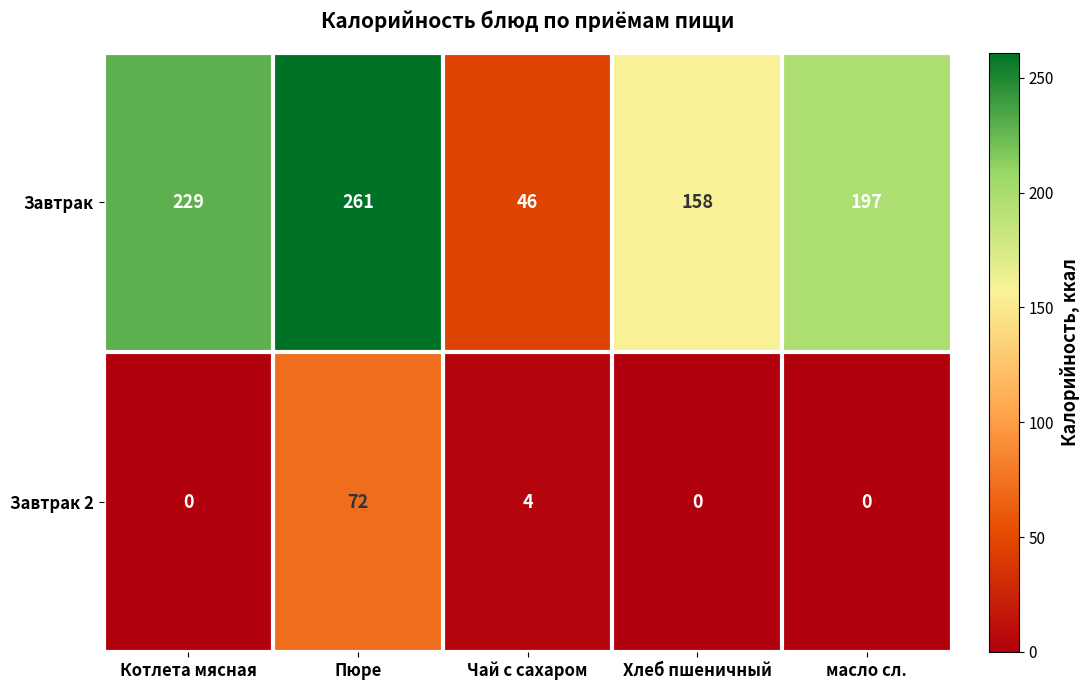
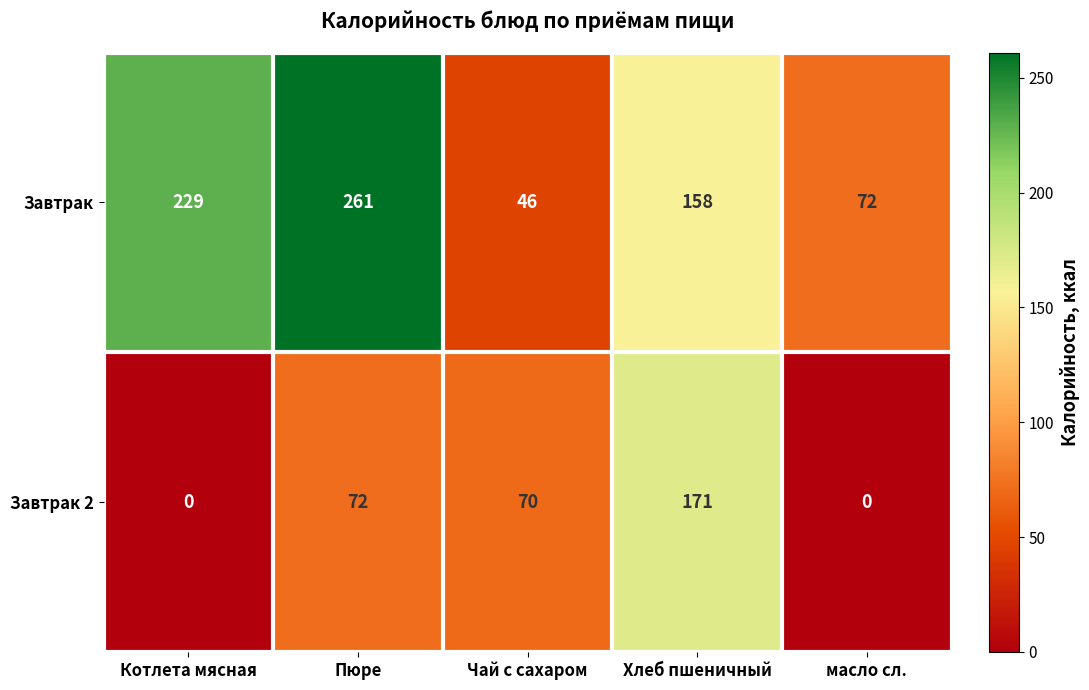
  {
    "Завтрак": {
      "Котлета мясная": 229,
      "Пюре": 261,
      "Чай с сахаром": 46,
      "Хлеб пшеничный": 158,
-     "масло сл.": 197
+     "масло сл.": 72
    },
    "Завтрак 2": {
      "Котлета мясная": 0,
      "Пюре": 72,
-     "Чай с сахаром": 4,
-     "Хлеб пшеничный": 0,
+     "Чай с сахаром": 70,
+     "Хлеб пшеничный": 171,
      "масло сл.": 0
    }
  }
